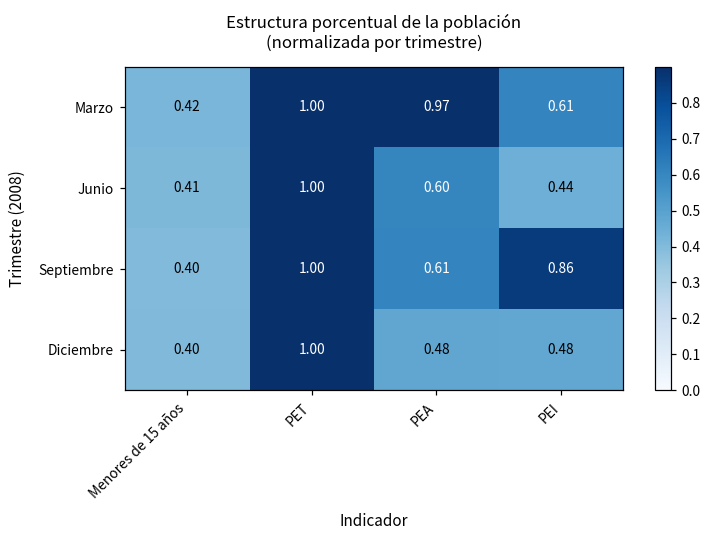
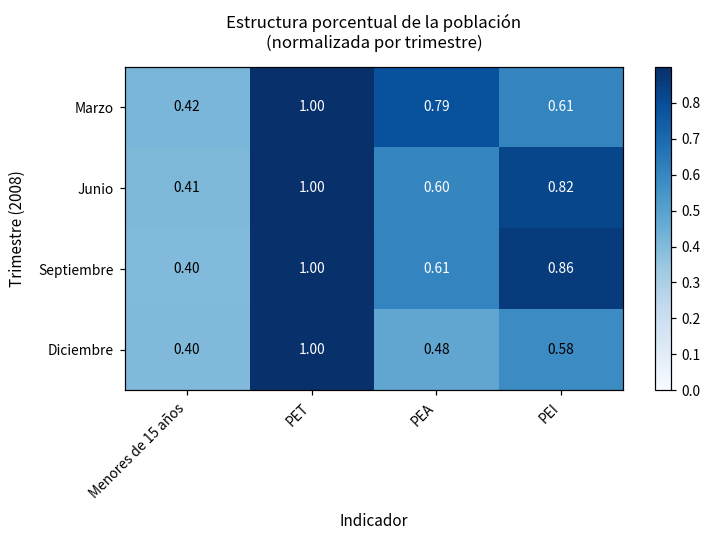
  {
    "Marzo": {
      "Menores de 15 años": 0.42,
      "PET": 1.00,
-     "PEA": 0.97,
+     "PEA": 0.79,
      "PEI": 0.61
    },
    "Junio": {
      "Menores de 15 años": 0.41,
      "PET": 1.00,
      "PEA": 0.60,
-     "PEI": 0.44
+     "PEI": 0.82
    },
    "Septiembre": {
      "Menores de 15 años": 0.40,
      "PET": 1.00,
      "PEA": 0.61,
      "PEI": 0.86
    },
    "Diciembre": {
      "Menores de 15 años": 0.40,
      "PET": 1.00,
      "PEA": 0.48,
-     "PEI": 0.48
+     "PEI": 0.58
    }
  }
